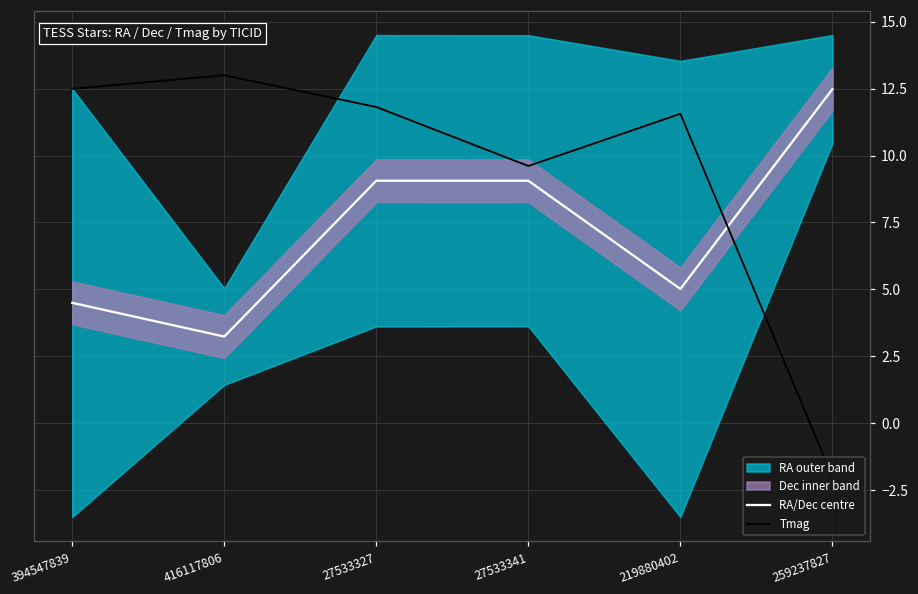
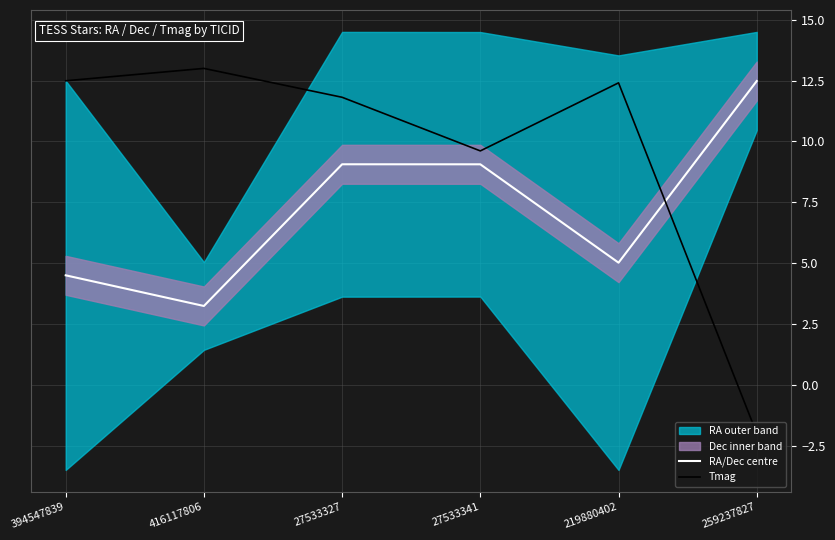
  {
    "RA/Dec centre": {
      "394547839": 4.5,
      "416117806": 3.2,
      "27533327": 9.1,
      "27533341": 9.1,
      "219880402": 5.0,
      "259237827": 12.5
    },
    "Tmag": {
      "416117806": 13.0,
      "27533327": 11.8,
      "27533341": 9.6,
-     "219880402": 11.6
+     "219880402": 12.4
    }
  }
